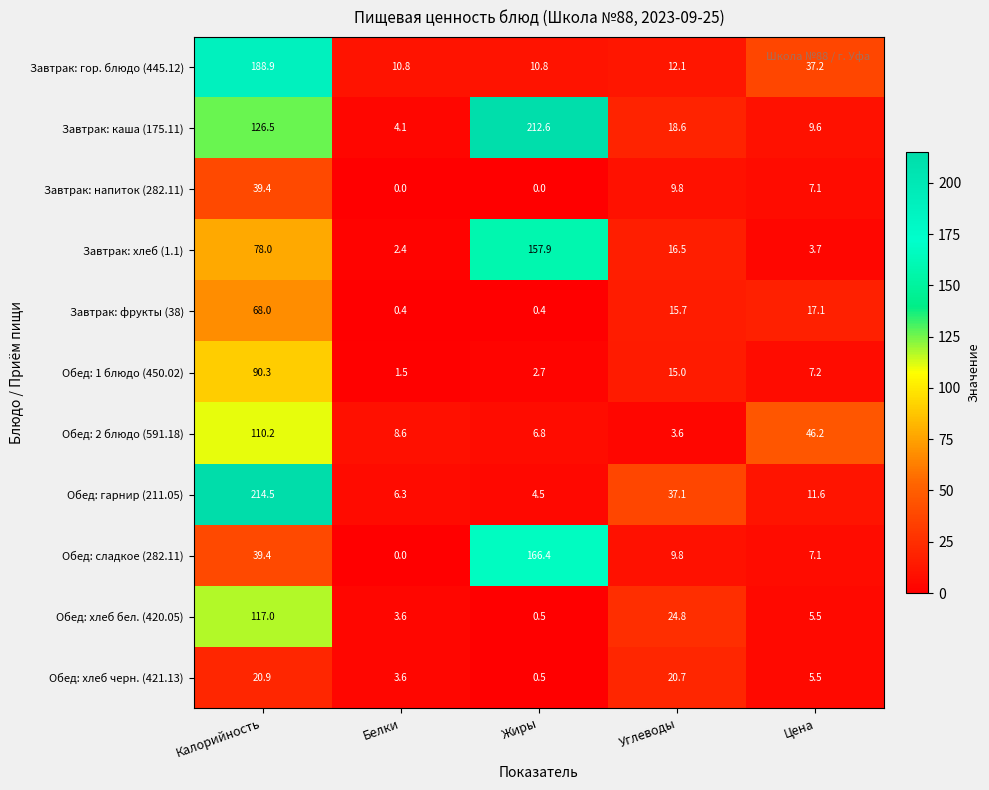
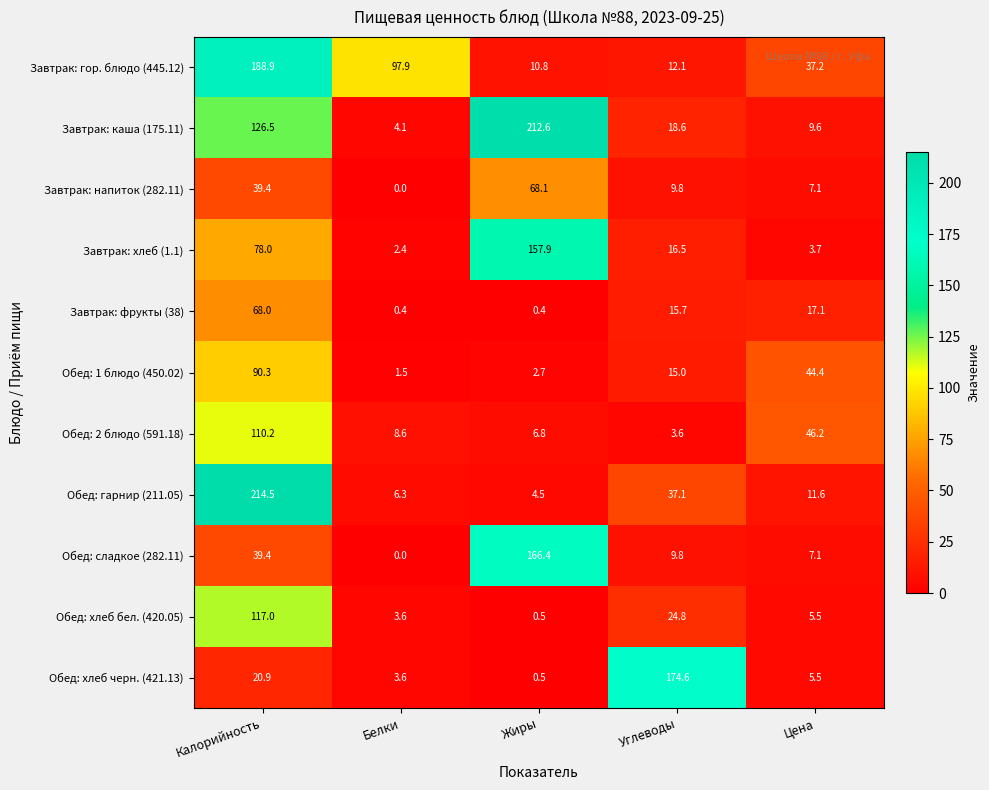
  {
    "Завтрак: гор. блюдо (445.12)": {
      "Калорийность": 188.9,
-     "Белки": 10.8,
+     "Белки": 97.9,
      "Жиры": 10.8,
      "Углеводы": 12.1
    },
    "Завтрак: каша (175.11)": {
      "Калорийность": 126.5,
      "Белки": 4.1,
      "Жиры": 212.6,
      "Углеводы": 18.6,
      "Цена": 9.6
    },
    "Завтрак: напиток (282.11)": {
      "Калорийность": 39.4,
      "Белки": 0.0,
-     "Жиры": 0.0,
+     "Жиры": 68.1,
      "Углеводы": 9.8,
      "Цена": 7.1
    },
    "Завтрак: хлеб (1.1)": {
      "Калорийность": 78.0,
      "Белки": 2.4,
      "Жиры": 157.9,
      "Углеводы": 16.5,
      "Цена": 3.7
    },
    "Завтрак: фрукты (38)": {
      "Калорийность": 68.0,
      "Белки": 0.4,
      "Жиры": 0.4,
      "Углеводы": 15.7,
      "Цена": 17.1
    },
    "Обед: 1 блюдо (450.02)": {
      "Калорийность": 90.3,
      "Белки": 1.5,
      "Жиры": 2.7,
      "Углеводы": 15.0,
-     "Цена": 7.2
+     "Цена": 44.4
    },
    "Обед: 2 блюдо (591.18)": {
      "Калорийность": 110.2,
      "Белки": 8.6,
      "Жиры": 6.8,
      "Углеводы": 3.6,
      "Цена": 46.2
    },
    "Обед: гарнир (211.05)": {
      "Калорийность": 214.5,
      "Белки": 6.3,
      "Жиры": 4.5,
      "Углеводы": 37.1,
      "Цена": 11.6
    },
    "Обед: сладкое (282.11)": {
      "Калорийность": 39.4,
      "Белки": 0.0,
      "Жиры": 166.4,
      "Углеводы": 9.8,
      "Цена": 7.1
    },
    "Обед: хлеб бел. (420.05)": {
      "Калорийность": 117.0,
      "Белки": 3.6,
      "Жиры": 0.5,
      "Углеводы": 24.8,
      "Цена": 5.5
    },
    "Обед: хлеб черн. (421.13)": {
      "Калорийность": 20.9,
      "Белки": 3.6,
      "Жиры": 0.5,
-     "Углеводы": 20.7,
+     "Углеводы": 174.6,
      "Цена": 5.5
    }
  }
